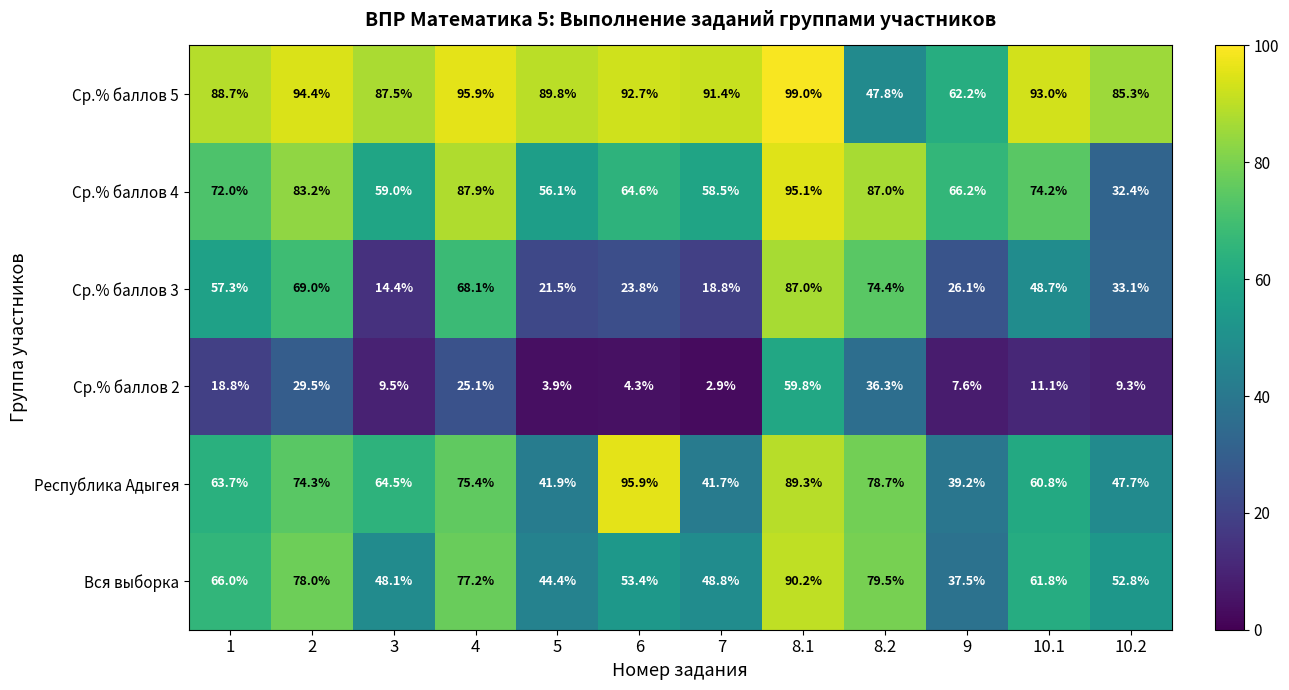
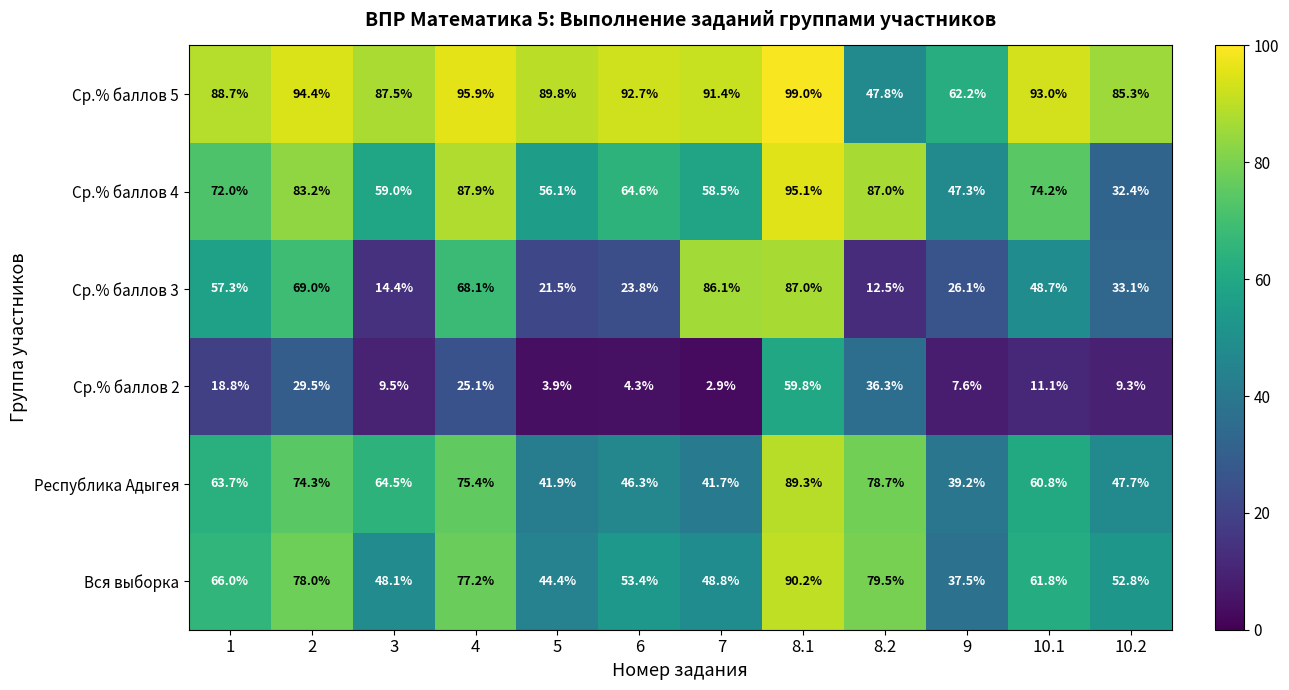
  {
    "Ср.% баллов 5": {
      "1": "88.7%",
      "2": "94.4%",
      "3": "87.5%",
      "4": "95.9%",
      "5": "89.8%",
      "6": "92.7%",
      "7": "91.4%",
      "8.1": "99.0%",
      "8.2": "47.8%",
      "9": "62.2%",
      "10.1": "93.0%",
      "10.2": "85.3%"
    },
    "Ср.% баллов 4": {
      "1": "72.0%",
      "2": "83.2%",
      "3": "59.0%",
      "4": "87.9%",
      "5": "56.1%",
      "6": "64.6%",
      "7": "58.5%",
      "8.1": "95.1%",
      "8.2": "87.0%",
-     "9": "66.2%",
+     "9": "47.3%",
      "10.1": "74.2%",
      "10.2": "32.4%"
    },
    "Ср.% баллов 3": {
      "1": "57.3%",
      "2": "69.0%",
      "3": "14.4%",
      "4": "68.1%",
      "5": "21.5%",
      "6": "23.8%",
-     "7": "18.8%",
+     "7": "86.1%",
      "8.1": "87.0%",
-     "8.2": "74.4%",
+     "8.2": "12.5%",
      "9": "26.1%",
      "10.1": "48.7%",
      "10.2": "33.1%"
    },
    "Ср.% баллов 2": {
      "1": "18.8%",
      "2": "29.5%",
      "3": "9.5%",
      "4": "25.1%",
      "5": "3.9%",
      "6": "4.3%",
      "7": "2.9%",
      "8.1": "59.8%",
      "8.2": "36.3%",
      "9": "7.6%",
      "10.1": "11.1%",
      "10.2": "9.3%"
    },
    "Республика Адыгея": {
      "1": "63.7%",
      "2": "74.3%",
      "3": "64.5%",
      "4": "75.4%",
      "5": "41.9%",
-     "6": "95.9%",
+     "6": "46.3%",
      "7": "41.7%",
      "8.1": "89.3%",
      "8.2": "78.7%",
      "9": "39.2%",
      "10.1": "60.8%",
      "10.2": "47.7%"
    },
    "Вся выборка": {
      "1": "66.0%",
      "2": "78.0%",
      "3": "48.1%",
      "4": "77.2%",
      "5": "44.4%",
      "6": "53.4%",
      "7": "48.8%",
      "8.1": "90.2%",
      "8.2": "79.5%",
      "9": "37.5%",
      "10.1": "61.8%",
      "10.2": "52.8%"
    }
  }
